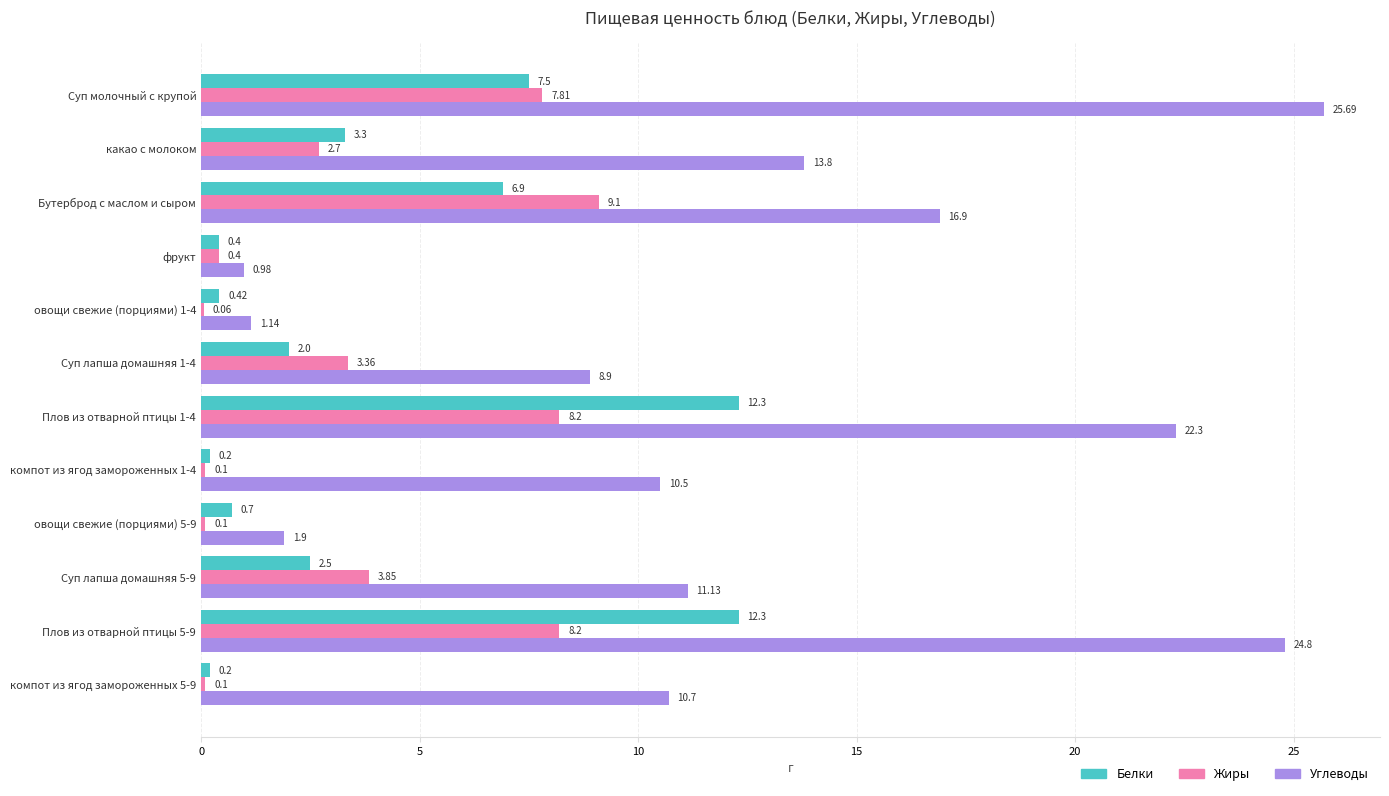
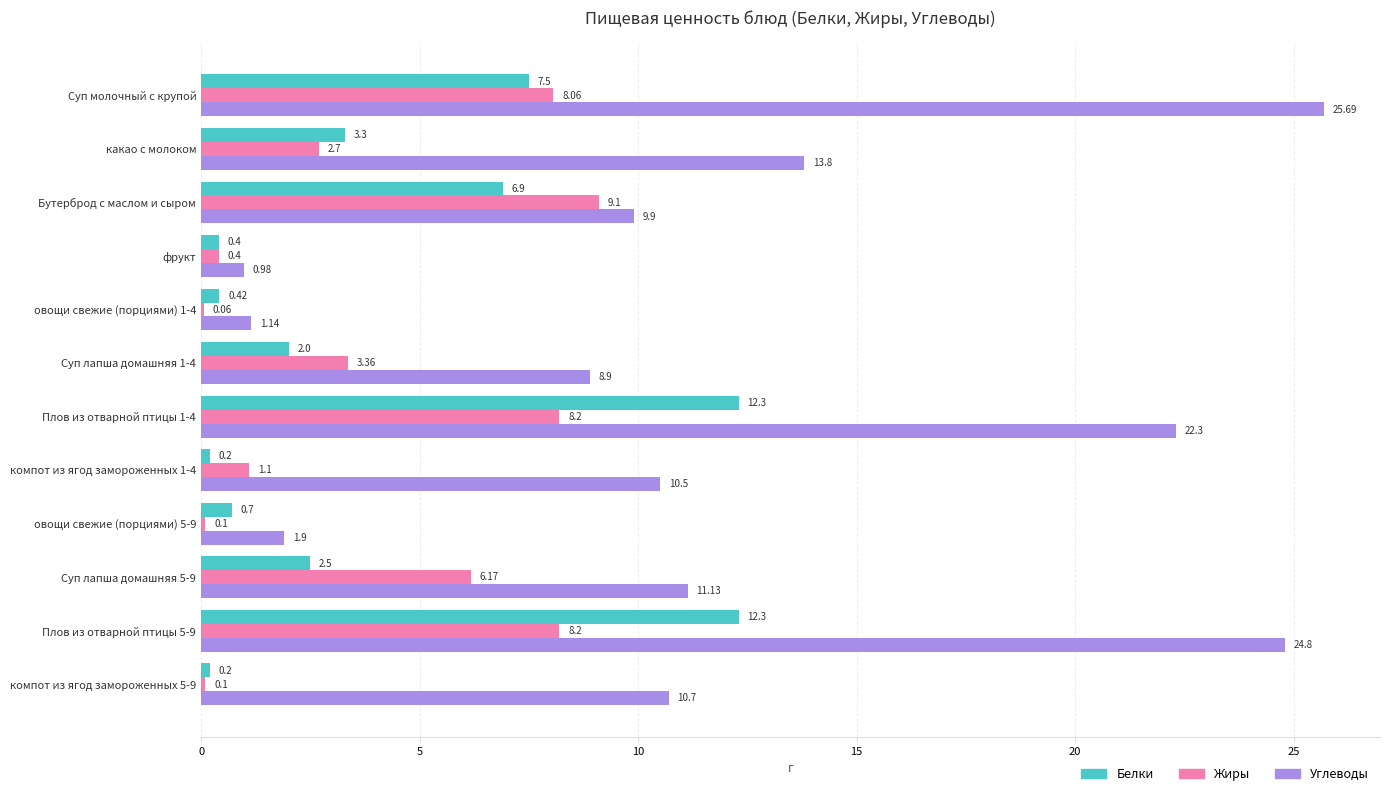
  {
    "Белки": {
      "Суп молочный с крупой": 7.5,
      "какао с молоком": 3.3,
      "Бутерброд с маслом и сыром": 6.9,
      "фрукт": 0.4,
      "овощи свежие (порциями) 1-4": 0.42,
      "Суп лапша домашняя 1-4": 2.0,
      "Плов из отварной птицы 1-4": 12.3,
      "компот из ягод замороженных 1-4": 0.2,
      "овощи свежие (порциями) 5-9": 0.7,
      "Суп лапша домашняя 5-9": 2.5,
      "Плов из отварной птицы 5-9": 12.3,
      "компот из ягод замороженных 5-9": 0.2
    },
    "Жиры": {
-     "Суп молочный с крупой": 7.81,
+     "Суп молочный с крупой": 8.06,
      "какао с молоком": 2.7,
      "Бутерброд с маслом и сыром": 9.1,
      "фрукт": 0.4,
      "овощи свежие (порциями) 1-4": 0.06,
      "Суп лапша домашняя 1-4": 3.36,
      "Плов из отварной птицы 1-4": 8.2,
-     "компот из ягод замороженных 1-4": 0.1,
+     "компот из ягод замороженных 1-4": 1.1,
      "овощи свежие (порциями) 5-9": 0.1,
-     "Суп лапша домашняя 5-9": 3.85,
+     "Суп лапша домашняя 5-9": 6.17,
      "Плов из отварной птицы 5-9": 8.2,
      "компот из ягод замороженных 5-9": 0.1
    },
    "Углеводы": {
      "Суп молочный с крупой": 25.69,
      "какао с молоком": 13.8,
-     "Бутерброд с маслом и сыром": 16.9,
+     "Бутерброд с маслом и сыром": 9.9,
      "фрукт": 0.98,
      "овощи свежие (порциями) 1-4": 1.14,
      "Суп лапша домашняя 1-4": 8.9,
      "Плов из отварной птицы 1-4": 22.3,
      "компот из ягод замороженных 1-4": 10.5,
      "овощи свежие (порциями) 5-9": 1.9,
      "Суп лапша домашняя 5-9": 11.13,
      "Плов из отварной птицы 5-9": 24.8,
      "компот из ягод замороженных 5-9": 10.7
    }
  }
